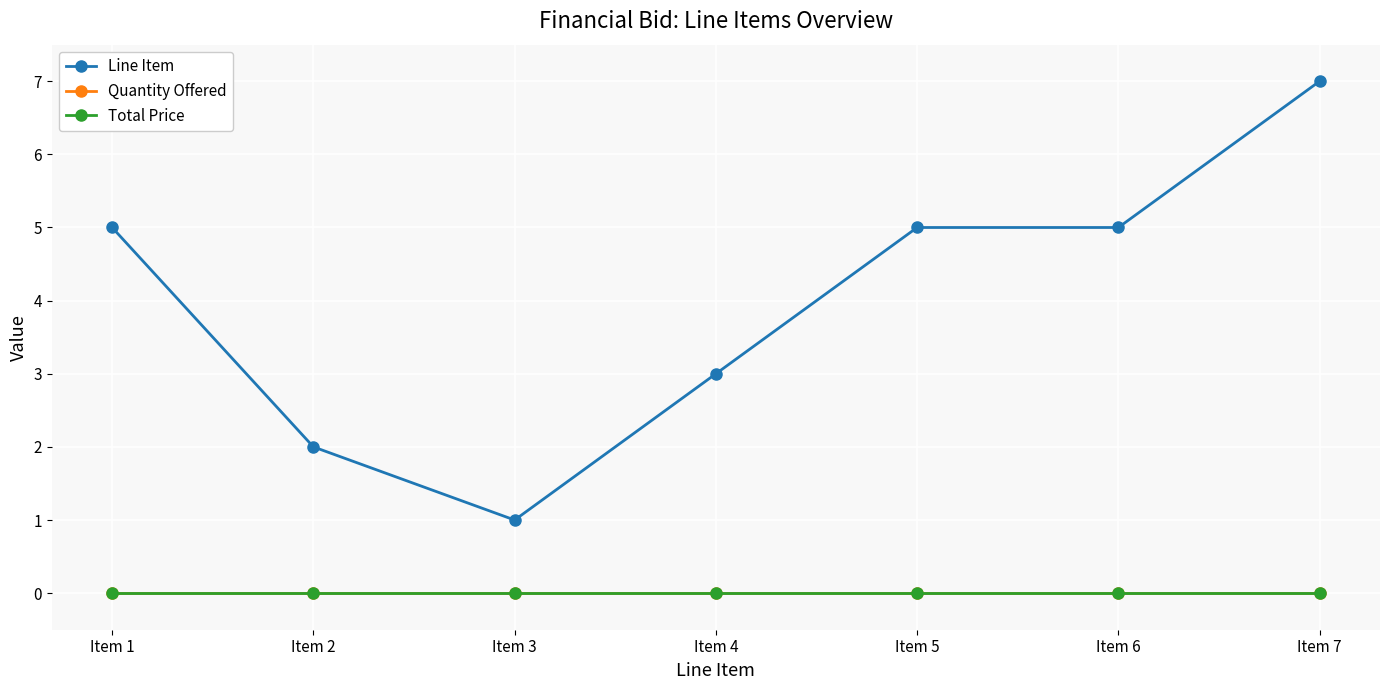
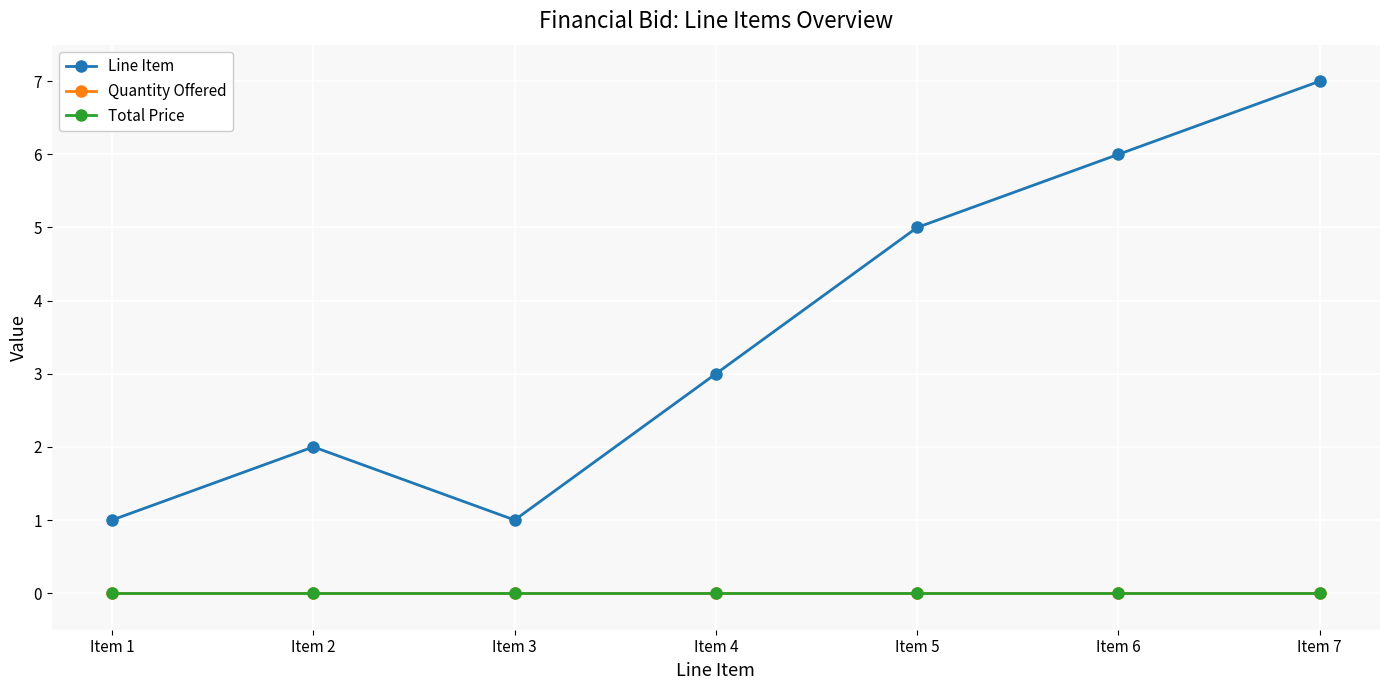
  {
    "Line Item": {
-     "Item 1": 5,
+     "Item 1": 1,
      "Item 2": 2,
      "Item 3": 1,
      "Item 4": 3,
      "Item 5": 5,
-     "Item 6": 5,
+     "Item 6": 6,
      "Item 7": 7
    },
    "Total Price": {
      "Item 1": 0,
      "Item 2": 0,
      "Item 3": 0,
      "Item 4": 0,
      "Item 5": 0,
      "Item 6": 0,
      "Item 7": 0
    }
  }
